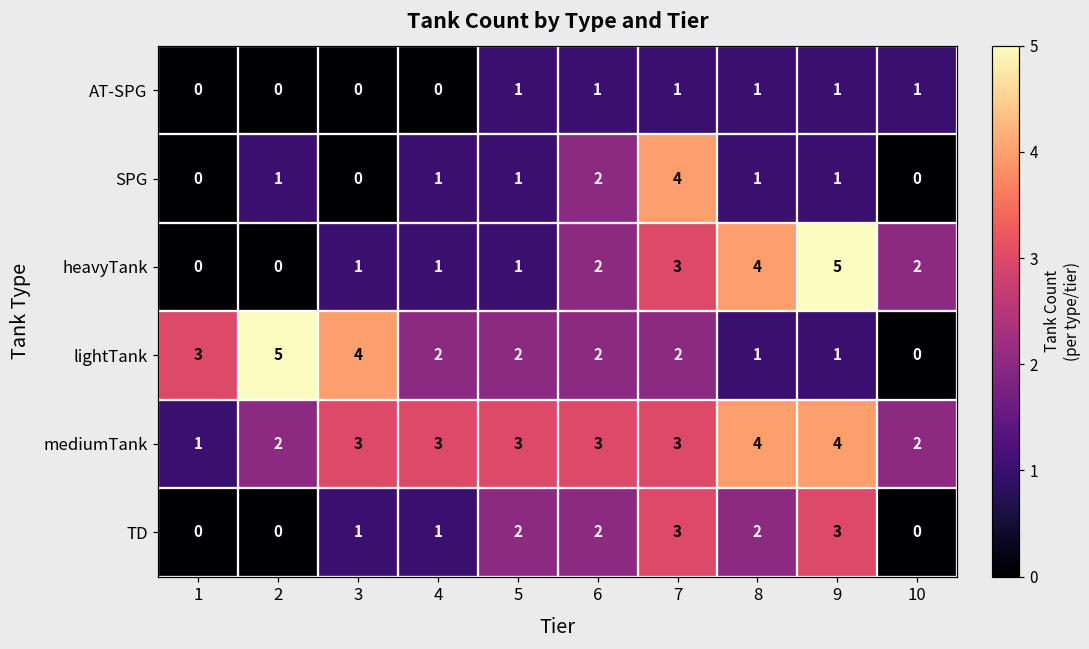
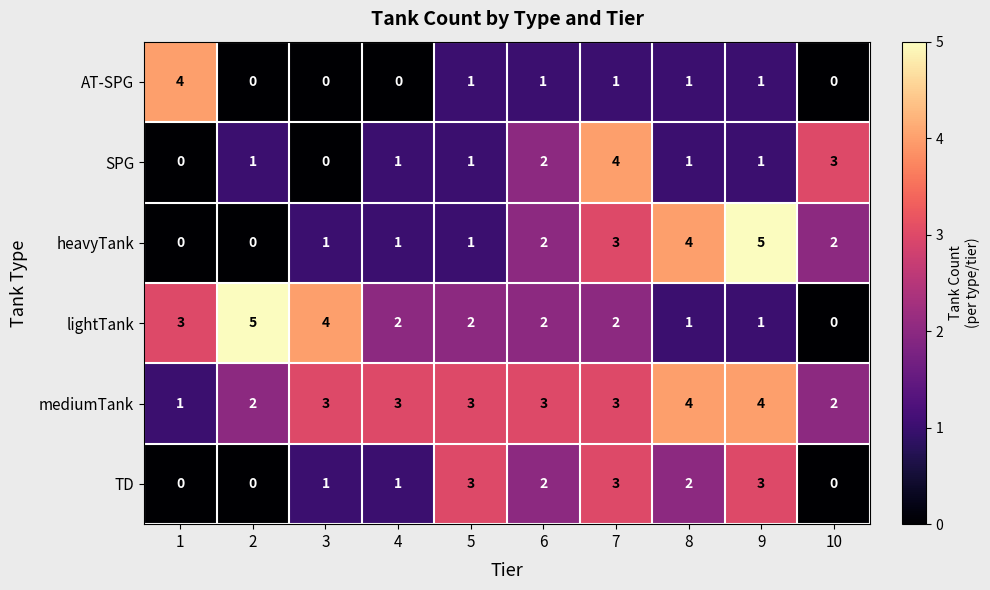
  {
    "AT-SPG": {
-     "1": 0,
+     "1": 4,
      "2": 0,
      "3": 0,
      "4": 0,
      "5": 1,
      "6": 1,
      "7": 1,
      "8": 1,
      "9": 1,
-     "10": 1
+     "10": 0
    },
    "SPG": {
      "1": 0,
      "2": 1,
      "3": 0,
      "4": 1,
      "5": 1,
      "6": 2,
      "7": 4,
      "8": 1,
      "9": 1,
-     "10": 0
+     "10": 3
    },
    "heavyTank": {
      "1": 0,
      "2": 0,
      "3": 1,
      "4": 1,
      "5": 1,
      "6": 2,
      "7": 3,
      "8": 4,
      "9": 5,
      "10": 2
    },
    "lightTank": {
      "1": 3,
      "2": 5,
      "3": 4,
      "4": 2,
      "5": 2,
      "6": 2,
      "7": 2,
      "8": 1,
      "9": 1,
      "10": 0
    },
    "mediumTank": {
      "1": 1,
      "2": 2,
      "3": 3,
      "4": 3,
      "5": 3,
      "6": 3,
      "7": 3,
      "8": 4,
      "9": 4,
      "10": 2
    },
    "TD": {
      "1": 0,
      "2": 0,
      "3": 1,
      "4": 1,
-     "5": 2,
+     "5": 3,
      "6": 2,
      "7": 3,
      "8": 2,
      "9": 3,
      "10": 0
    }
  }
